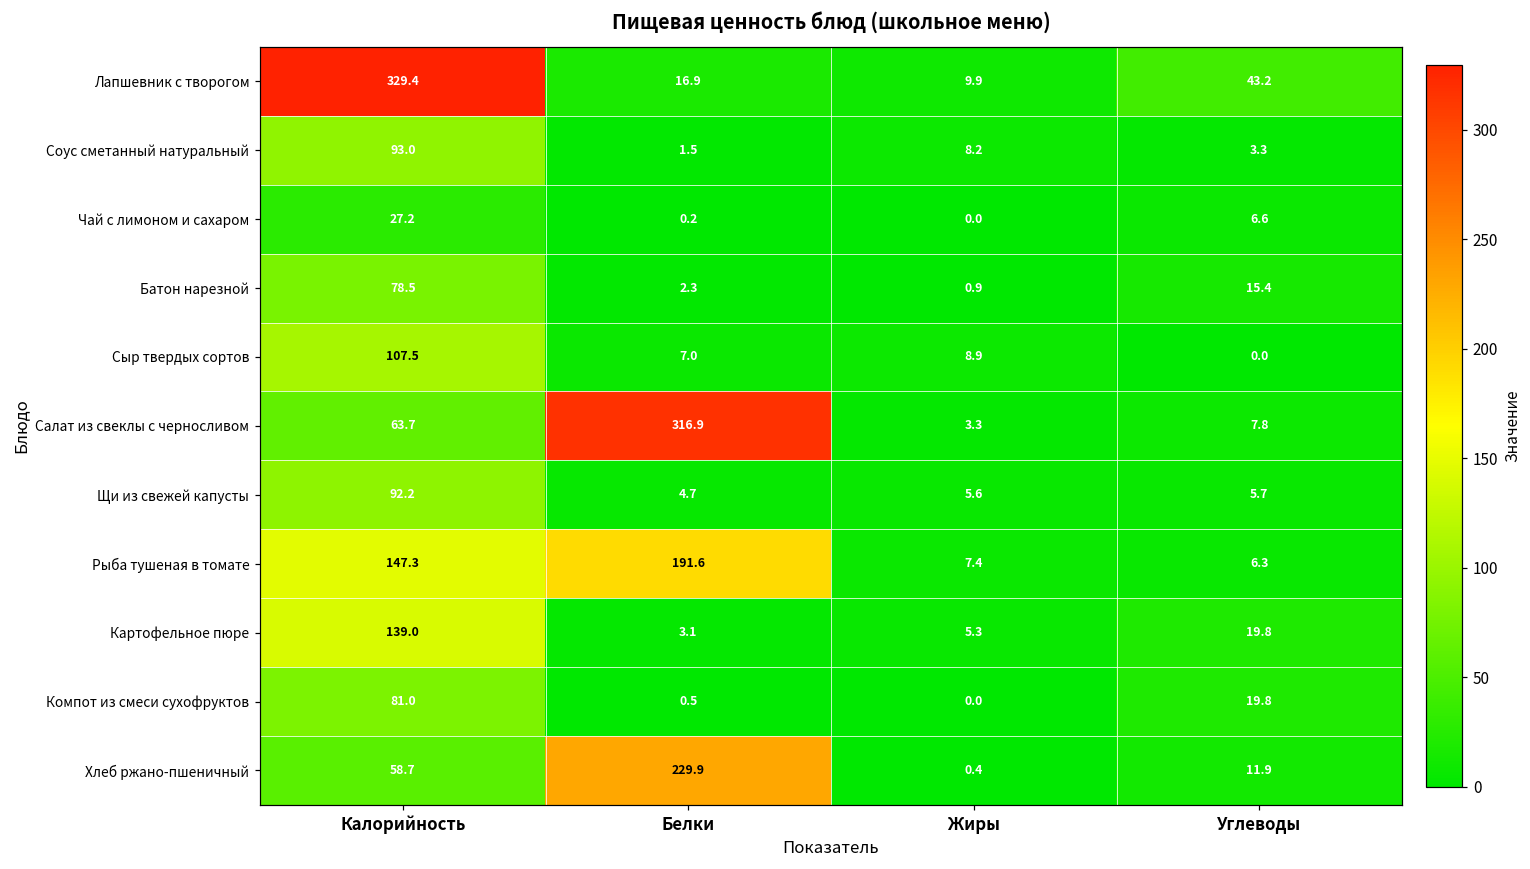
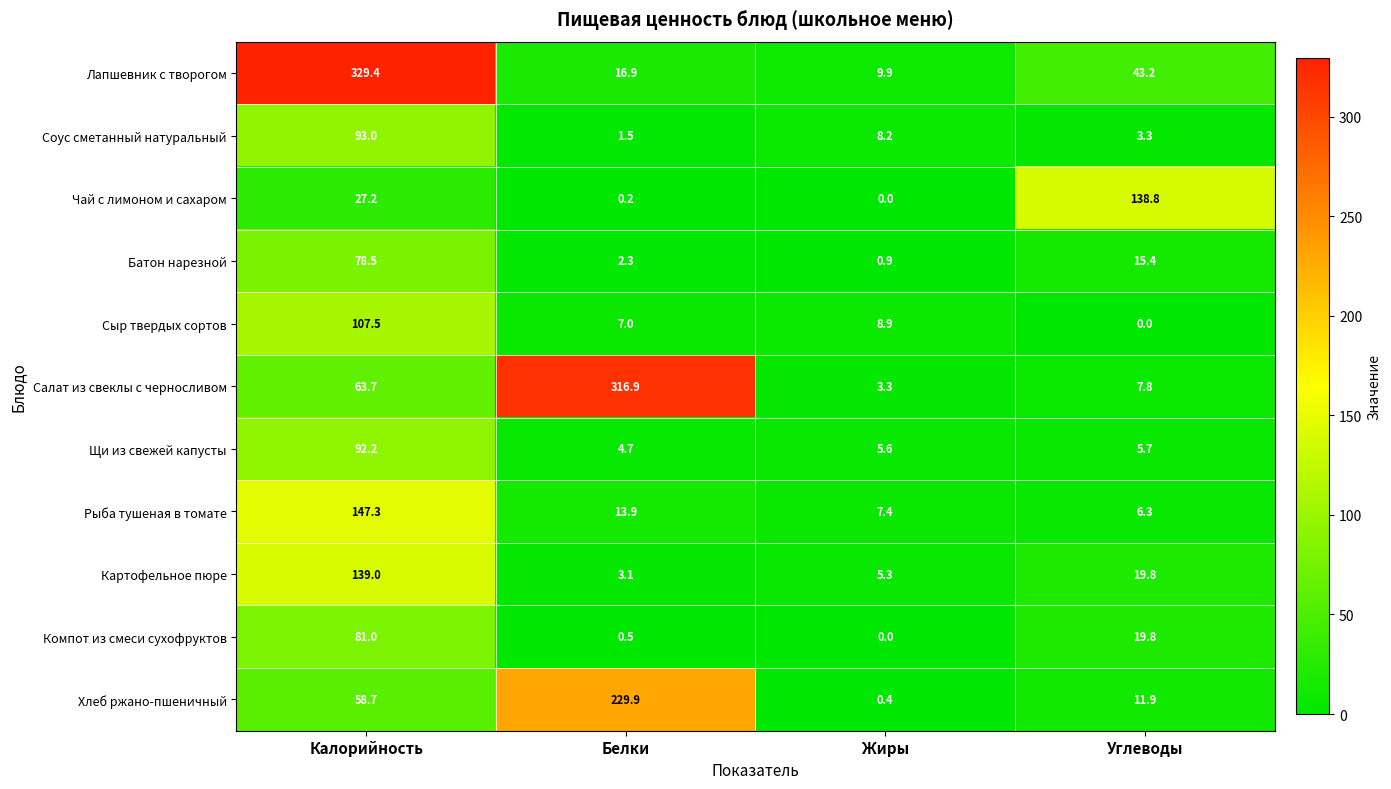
  {
    "Лапшевник с творогом": {
      "Калорийность": 329.4,
      "Белки": 16.9,
      "Жиры": 9.9,
      "Углеводы": 43.2
    },
    "Соус сметанный натуральный": {
      "Калорийность": 93.0,
      "Белки": 1.5,
      "Жиры": 8.2,
      "Углеводы": 3.3
    },
    "Чай с лимоном и сахаром": {
      "Калорийность": 27.2,
      "Белки": 0.2,
      "Жиры": 0.0,
-     "Углеводы": 6.6
+     "Углеводы": 138.8
    },
    "Батон нарезной": {
      "Калорийность": 78.5,
      "Белки": 2.3,
      "Жиры": 0.9,
      "Углеводы": 15.4
    },
    "Сыр твердых сортов": {
      "Калорийность": 107.5,
      "Белки": 7.0,
      "Жиры": 8.9,
      "Углеводы": 0.0
    },
    "Салат из свеклы с черносливом": {
      "Калорийность": 63.7,
      "Белки": 316.9,
      "Жиры": 3.3,
      "Углеводы": 7.8
    },
    "Щи из свежей капусты": {
      "Калорийность": 92.2,
      "Белки": 4.7,
      "Жиры": 5.6,
      "Углеводы": 5.7
    },
    "Рыба тушеная в томате": {
      "Калорийность": 147.3,
-     "Белки": 191.6,
+     "Белки": 13.9,
      "Жиры": 7.4,
      "Углеводы": 6.3
    },
    "Картофельное пюре": {
      "Калорийность": 139.0,
      "Белки": 3.1,
      "Жиры": 5.3,
      "Углеводы": 19.8
    },
    "Компот из смеси сухофруктов": {
      "Калорийность": 81.0,
      "Белки": 0.5,
      "Жиры": 0.0,
      "Углеводы": 19.8
    },
    "Хлеб ржано-пшеничный": {
      "Калорийность": 58.7,
      "Белки": 229.9,
      "Жиры": 0.4,
      "Углеводы": 11.9
    }
  }
